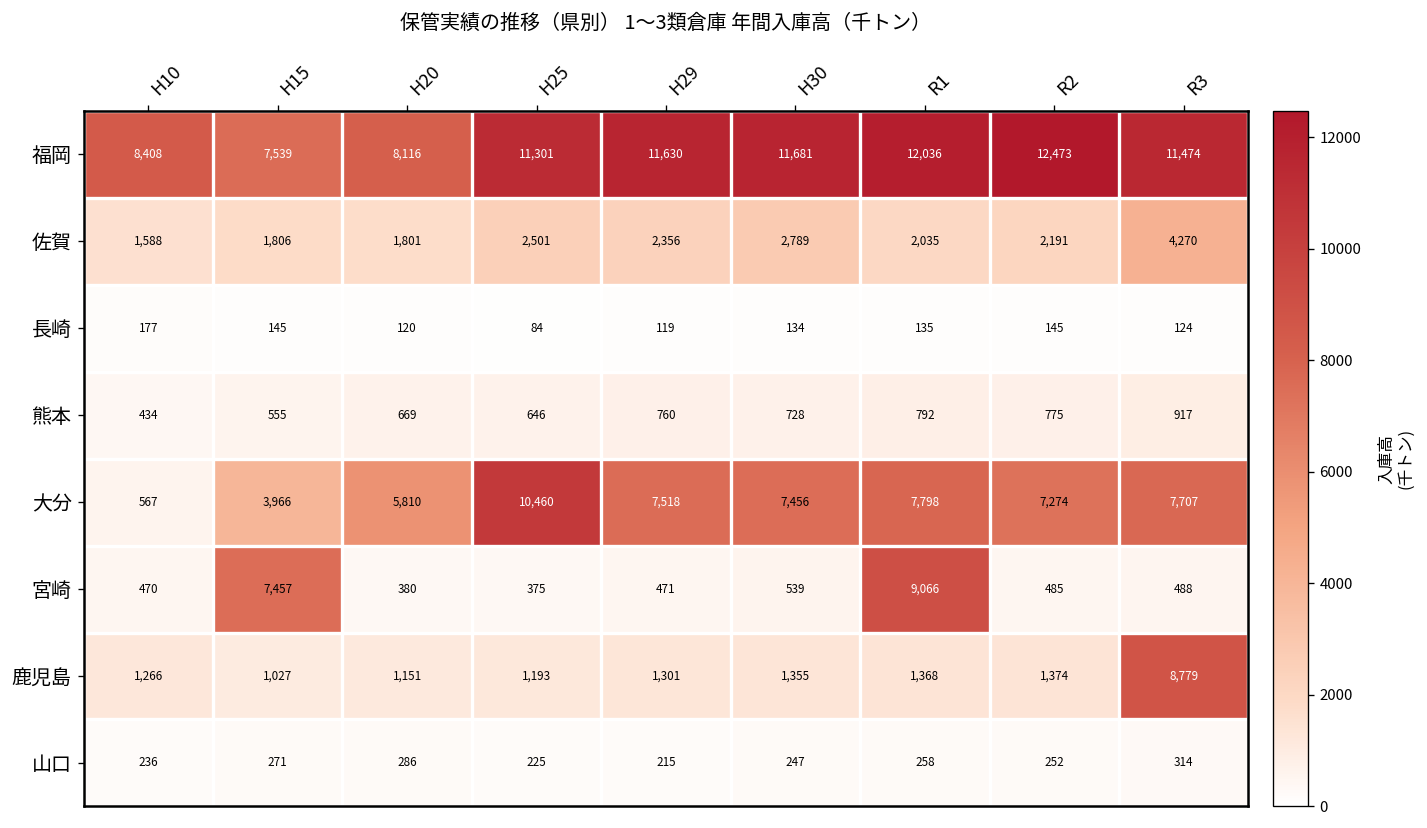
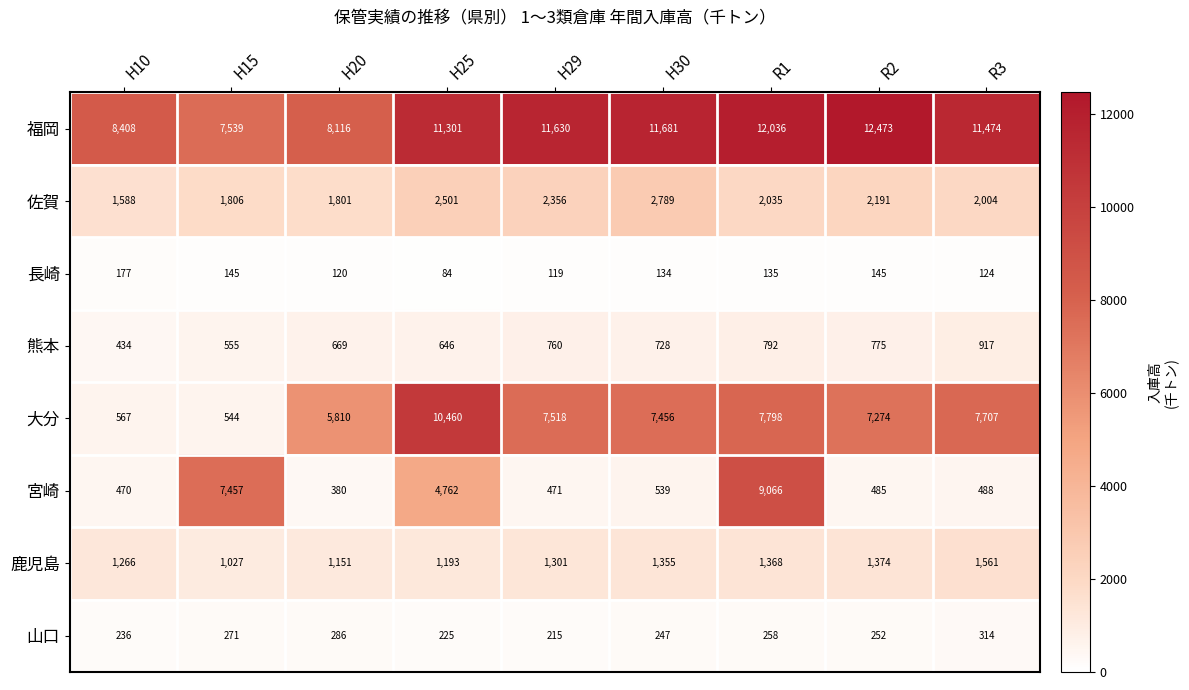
  {
    "福岡": {
      "H10": "8,408",
      "H15": "7,539",
      "H20": "8,116",
      "H25": "11,301",
      "H29": "11,630",
      "H30": "11,681",
      "R1": "12,036",
      "R2": "12,473",
      "R3": "11,474"
    },
    "佐賀": {
      "H10": "1,588",
      "H15": "1,806",
      "H20": "1,801",
      "H25": "2,501",
      "H29": "2,356",
      "H30": "2,789",
      "R1": "2,035",
      "R2": "2,191",
-     "R3": "4,270"
+     "R3": "2,004"
    },
    "長崎": {
      "H10": "177",
      "H15": "145",
      "H20": "120",
      "H25": "84",
      "H29": "119",
      "H30": "134",
      "R1": "135",
      "R2": "145",
      "R3": "124"
    },
    "熊本": {
      "H10": "434",
      "H15": "555",
      "H20": "669",
      "H25": "646",
      "H29": "760",
      "H30": "728",
      "R1": "792",
      "R2": "775",
      "R3": "917"
    },
    "大分": {
      "H10": "567",
-     "H15": "3,966",
+     "H15": "544",
      "H20": "5,810",
      "H25": "10,460",
      "H29": "7,518",
      "H30": "7,456",
      "R1": "7,798",
      "R2": "7,274",
      "R3": "7,707"
    },
    "宮崎": {
      "H10": "470",
      "H15": "7,457",
      "H20": "380",
-     "H25": "375",
+     "H25": "4,762",
      "H29": "471",
      "H30": "539",
      "R1": "9,066",
      "R2": "485",
      "R3": "488"
    },
    "鹿児島": {
      "H10": "1,266",
      "H15": "1,027",
      "H20": "1,151",
      "H25": "1,193",
      "H29": "1,301",
      "H30": "1,355",
      "R1": "1,368",
      "R2": "1,374",
-     "R3": "8,779"
+     "R3": "1,561"
    },
    "山口": {
      "H10": "236",
      "H15": "271",
      "H20": "286",
      "H25": "225",
      "H29": "215",
      "H30": "247",
      "R1": "258",
      "R2": "252",
      "R3": "314"
    }
  }
